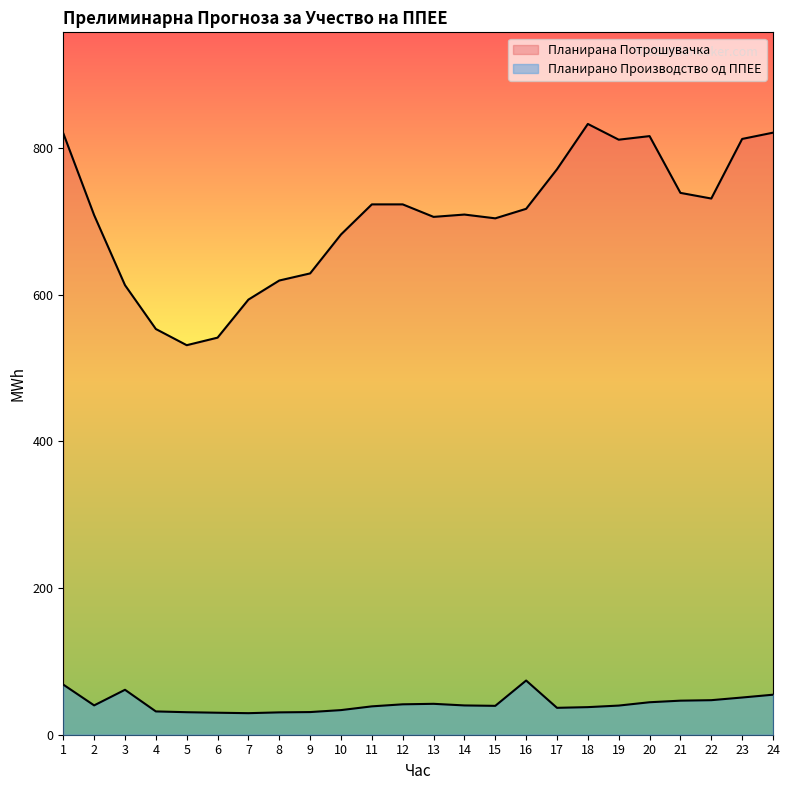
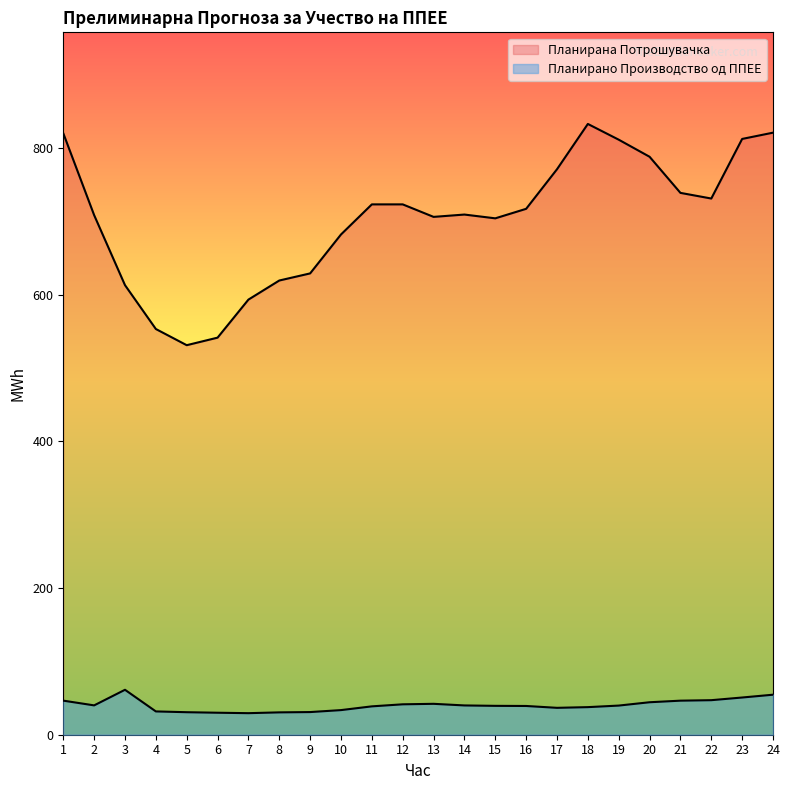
  {
    "Планирана Потрошувачка": {
      "1": 820,
      "2": 710,
      "3": 610,
      "4": 550,
      "5": 530,
      "6": 540,
      "7": 590,
      "8": 620,
      "9": 630,
      "10": 680,
      "11": 720,
      "12": 720,
      "13": 710,
      "14": 710,
      "15": 700,
      "16": 720,
      "17": 770,
      "18": 830,
      "19": 810,
-     "20": 820,
+     "20": 790,
      "21": 740,
      "22": 730,
      "23": 810,
      "24": 820
    },
    "Планирано Производство од ППЕЕ": {
-     "1": 70,
+     "1": 50,
      "2": 40,
      "3": 60,
      "4": 30,
      "5": 30,
      "6": 30,
      "7": 30,
      "8": 30,
      "9": 30,
      "10": 30,
      "11": 40,
      "12": 40,
      "13": 40,
      "14": 40,
      "15": 40,
-     "16": 70,
+     "16": 40,
      "17": 40,
      "18": 40,
      "19": 40,
      "20": 40,
      "21": 50,
      "22": 50,
      "23": 50,
      "24": 50
    }
  }
